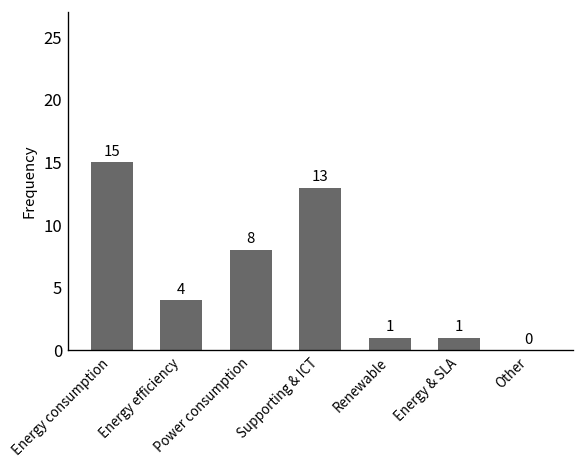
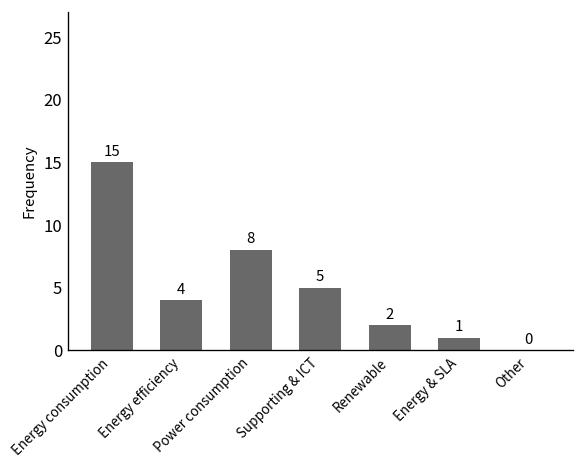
  {
    "Energy consumption": 15,
    "Energy efficiency": 4,
    "Power consumption": 8,
-   "Supporting & ICT": 13,
-   "Renewable": 1,
+   "Supporting & ICT": 5,
+   "Renewable": 2,
    "Energy & SLA": 1,
    "Other": 0
  }
